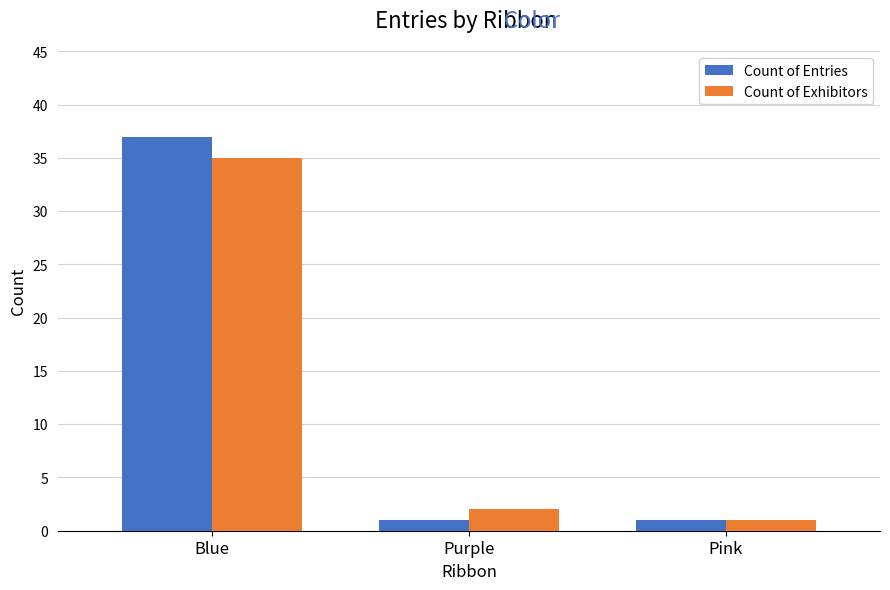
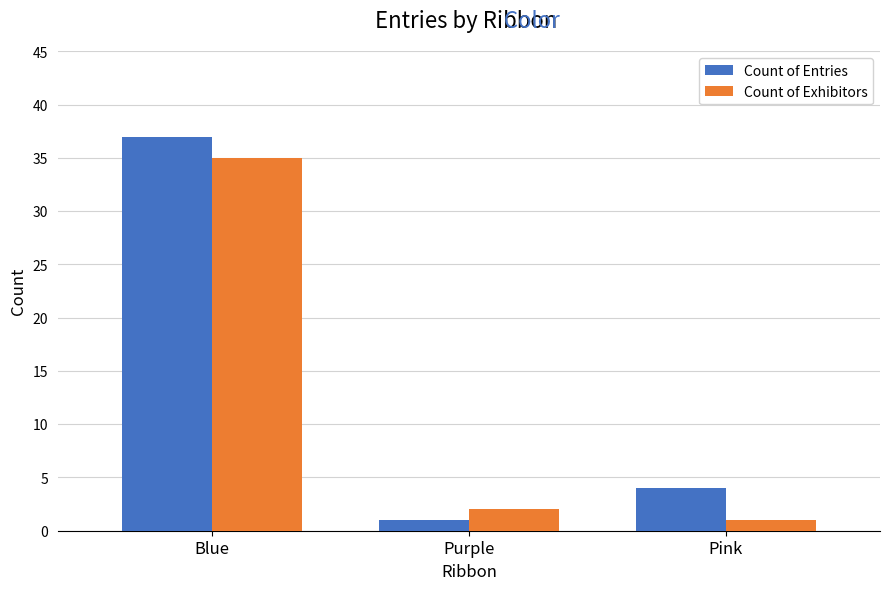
  {
    "Count of Entries": {
      "Blue": 37,
      "Purple": 1,
-     "Pink": 1
+     "Pink": 4
    },
    "Count of Exhibitors": {
      "Blue": 35,
      "Purple": 2,
      "Pink": 1
    }
  }
